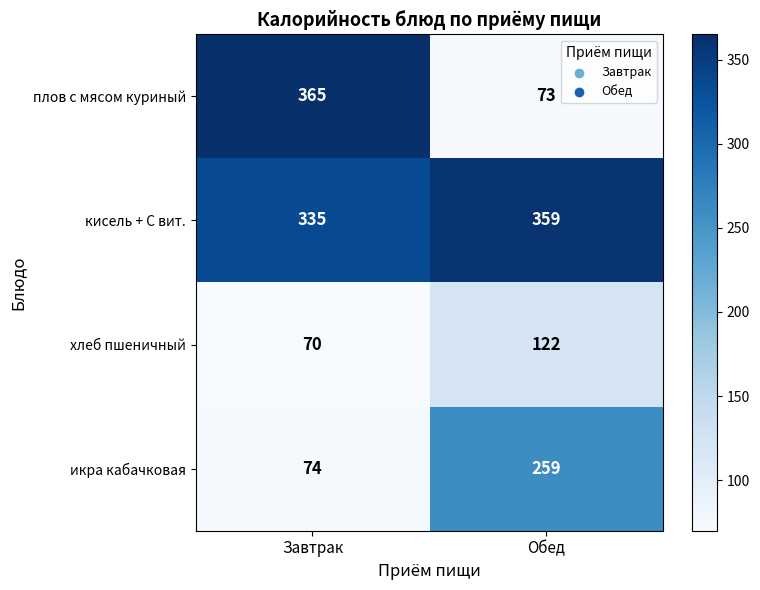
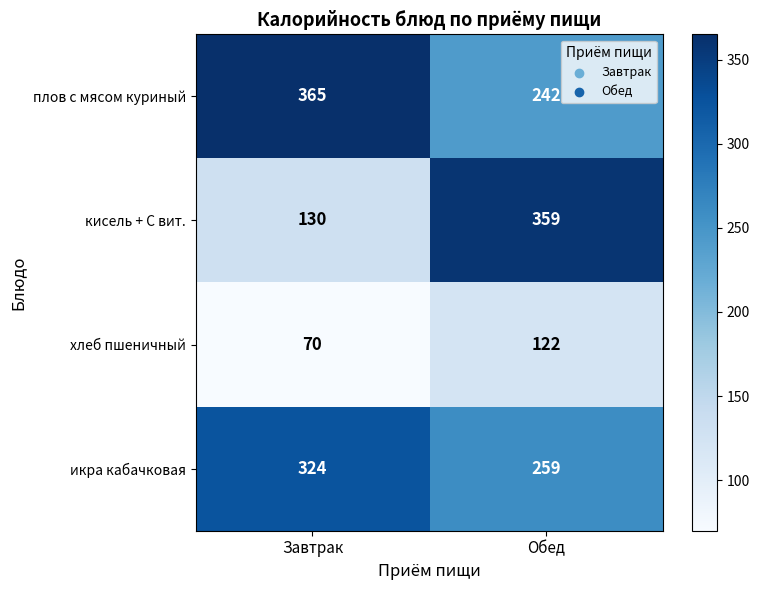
  {
    "плов с мясом куриный": {
      "Завтрак": 365,
-     "Обед": 73
+     "Обед": 242
    },
    "кисель + С вит.": {
-     "Завтрак": 335,
+     "Завтрак": 130,
      "Обед": 359
    },
    "хлеб пшеничный": {
      "Завтрак": 70,
      "Обед": 122
    },
    "икра кабачковая": {
-     "Завтрак": 74,
+     "Завтрак": 324,
      "Обед": 259
    }
  }
